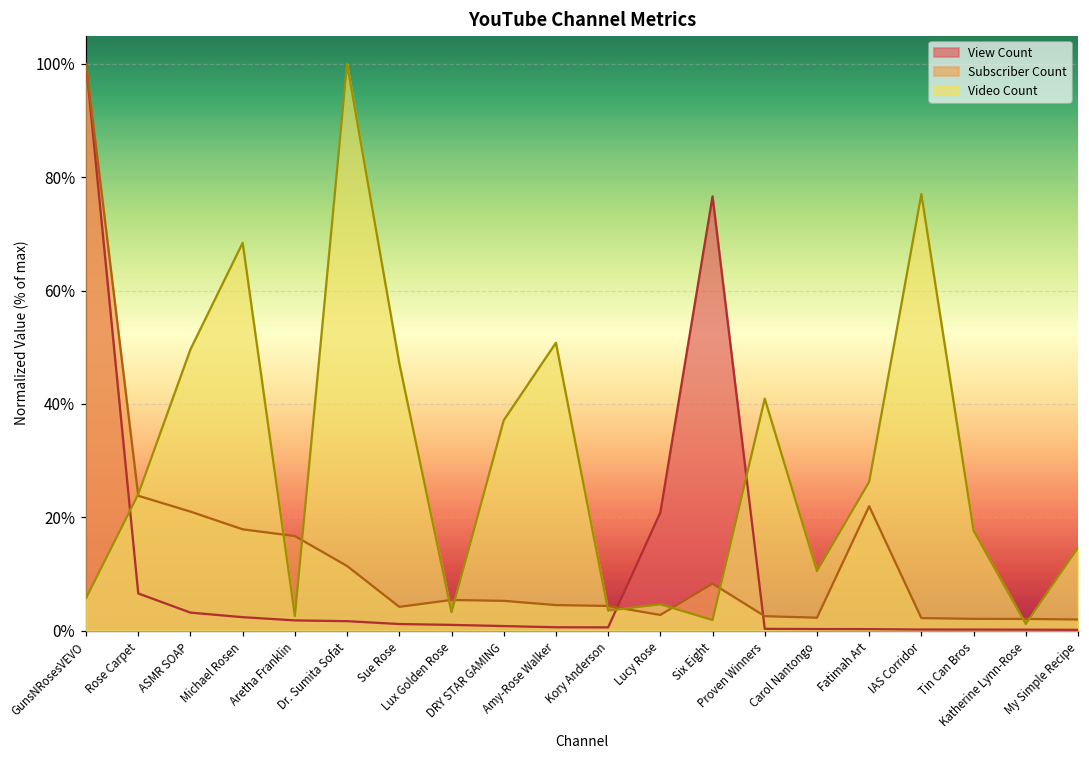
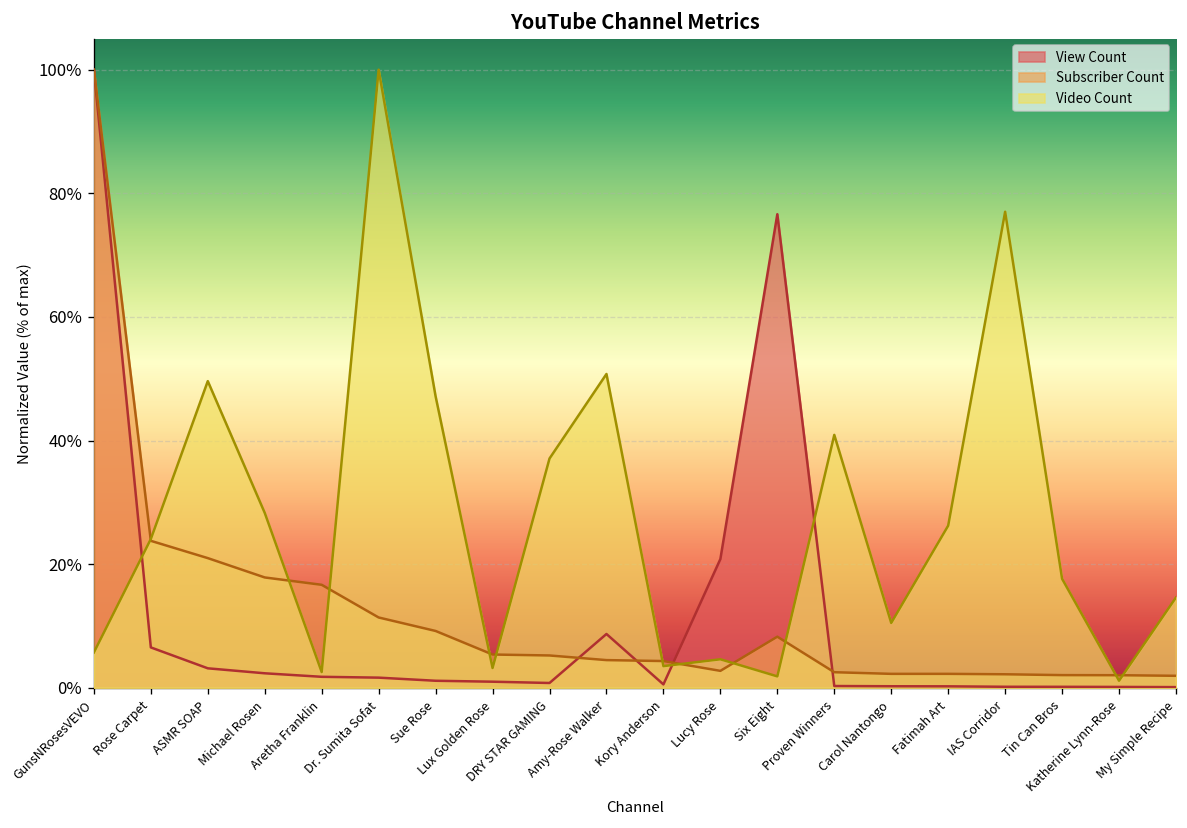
  {
    "View Count": {
      "Rose Carpet": "7%",
      "ASMR SOAP": "3%",
      "Michael Rosen": "2%",
      "Aretha Franklin": "2%",
      "Dr. Sumita Sofat": "2%",
      "Sue Rose": "1%",
      "Lux Golden Rose": "1%",
      "DRY STAR GAMING": "1%",
-     "Amy-Rose Walker": "1%",
+     "Amy-Rose Walker": "9%",
      "Kory Anderson": "1%",
      "Lucy Rose": "21%",
      "Six Eight": "77%",
      "Proven Winners": "0%",
      "Carol Nantongo": "0%",
      "Fatimah Art": "0%",
      "IAS Corridor": "0%",
      "Tin Can Bros": "0%",
      "Katherine Lynn-Rose": "0%",
      "My Simple Recipe": "0%"
    },
    "Subscriber Count": {
      "ASMR SOAP": "21%",
      "Michael Rosen": "18%",
      "Aretha Franklin": "17%",
      "Dr. Sumita Sofat": "11%",
-     "Sue Rose": "4%",
+     "Sue Rose": "9%",
      "Lux Golden Rose": "5%",
      "DRY STAR GAMING": "5%",
      "Amy-Rose Walker": "4%",
      "Kory Anderson": "4%",
      "Lucy Rose": "3%",
      "Six Eight": "8%",
      "Proven Winners": "3%",
      "Carol Nantongo": "2%",
-     "Fatimah Art": "22%",
+     "Fatimah Art": "2%",
      "IAS Corridor": "2%",
      "Tin Can Bros": "2%",
      "Katherine Lynn-Rose": "2%",
      "My Simple Recipe": "2%"
    },
    "Video Count": {
      "GunsNRosesVEVO": "6%",
      "ASMR SOAP": "50%",
-     "Michael Rosen": "68%",
+     "Michael Rosen": "28%",
      "Aretha Franklin": "3%",
      "Dr. Sumita Sofat": "100%",
      "Sue Rose": "47%",
      "Lux Golden Rose": "3%",
      "DRY STAR GAMING": "37%",
      "Amy-Rose Walker": "51%",
      "Kory Anderson": "4%",
      "Lucy Rose": "5%",
      "Six Eight": "2%",
      "Proven Winners": "41%",
      "Carol Nantongo": "11%",
      "Fatimah Art": "26%",
      "IAS Corridor": "77%",
      "Tin Can Bros": "18%",
      "Katherine Lynn-Rose": "1%",
      "My Simple Recipe": "15%"
    }
  }
